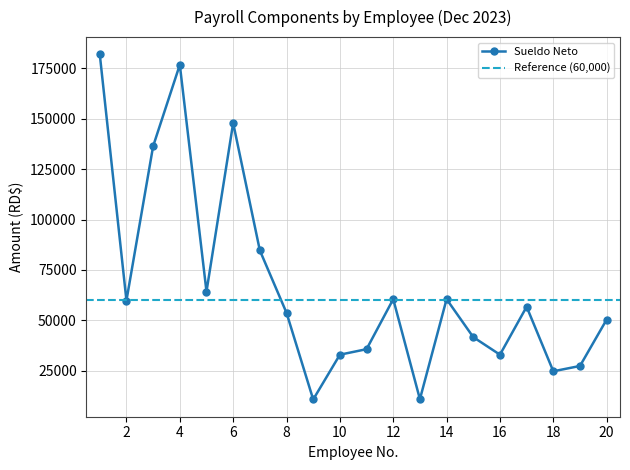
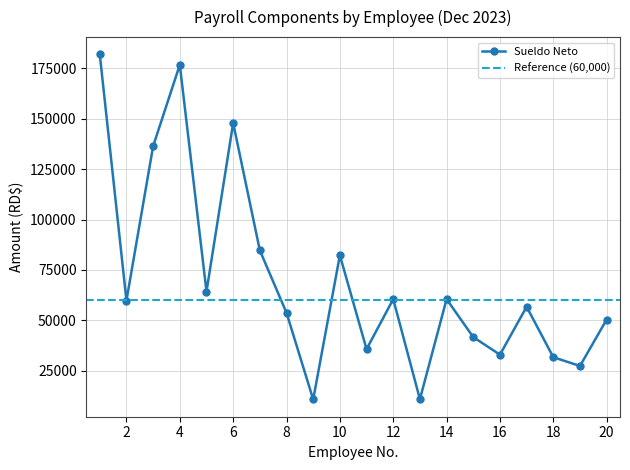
  {
    "2": 60000,
    "4": 177000,
    "6": 148000,
    "8": 54000,
-   "10": 33000,
+   "10": 82000,
    "12": 60000,
    "14": 60000,
    "16": 33000,
-   "18": 25000,
+   "18": 32000,
    "20": 50000
  }
